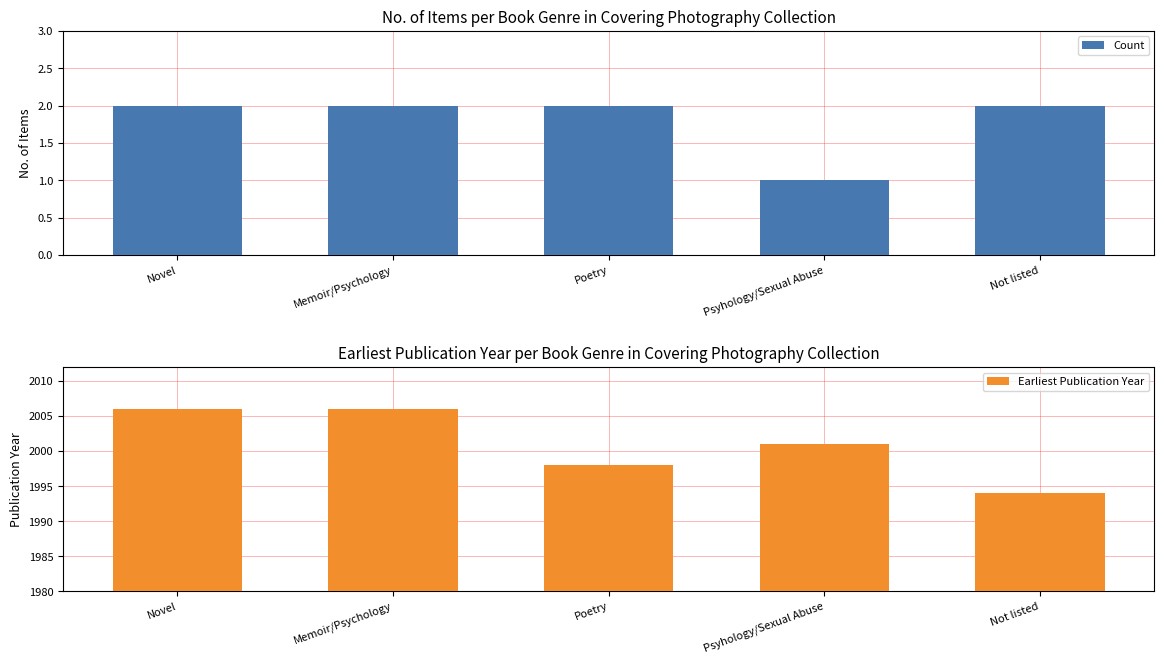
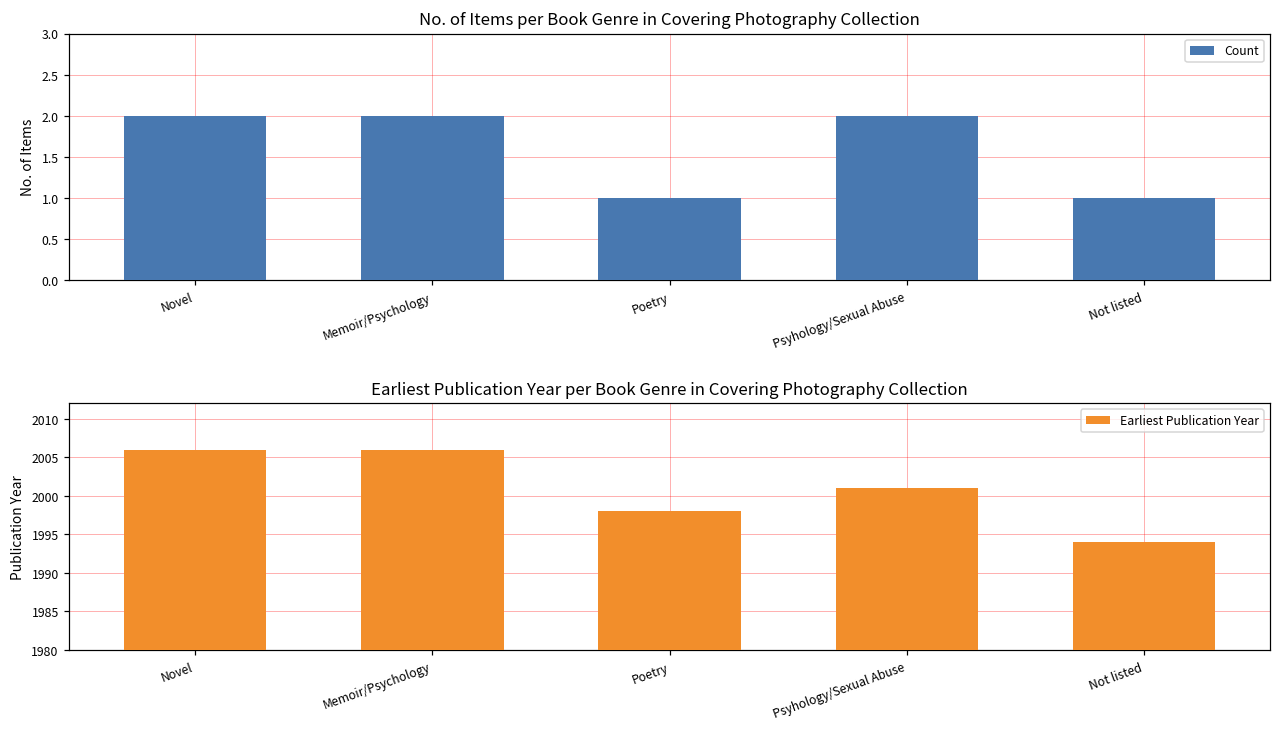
  {
    "No. of Items per Book Genre in Covering Photography Collection": {
      "Novel": 2,
      "Memoir/Psychology": 2,
-     "Poetry": 2,
-     "Psyhology/Sexual Abuse": 1,
-     "Not listed": 2
+     "Poetry": 1,
+     "Psyhology/Sexual Abuse": 2,
+     "Not listed": 1
    },
    "Earliest Publication Year per Book Genre in Covering Photography Collection": {
      "Novel": 2006,
      "Memoir/Psychology": 2006,
      "Poetry": 1998,
      "Psyhology/Sexual Abuse": 2001,
      "Not listed": 1994
    }
  }
